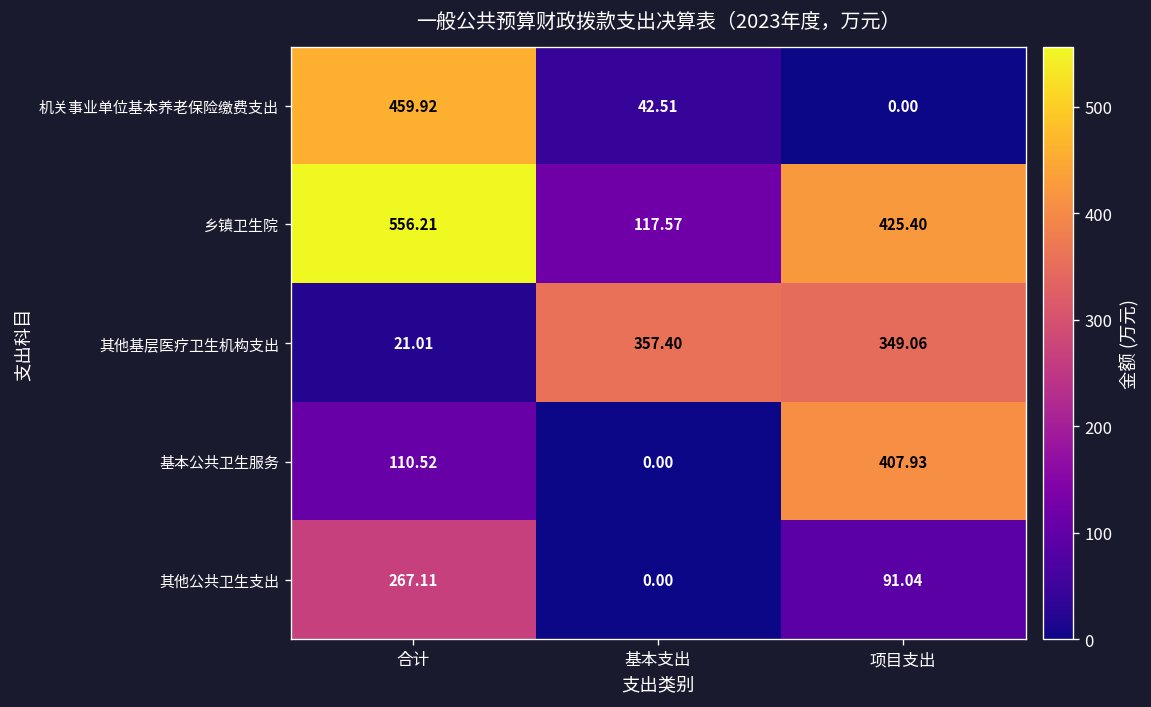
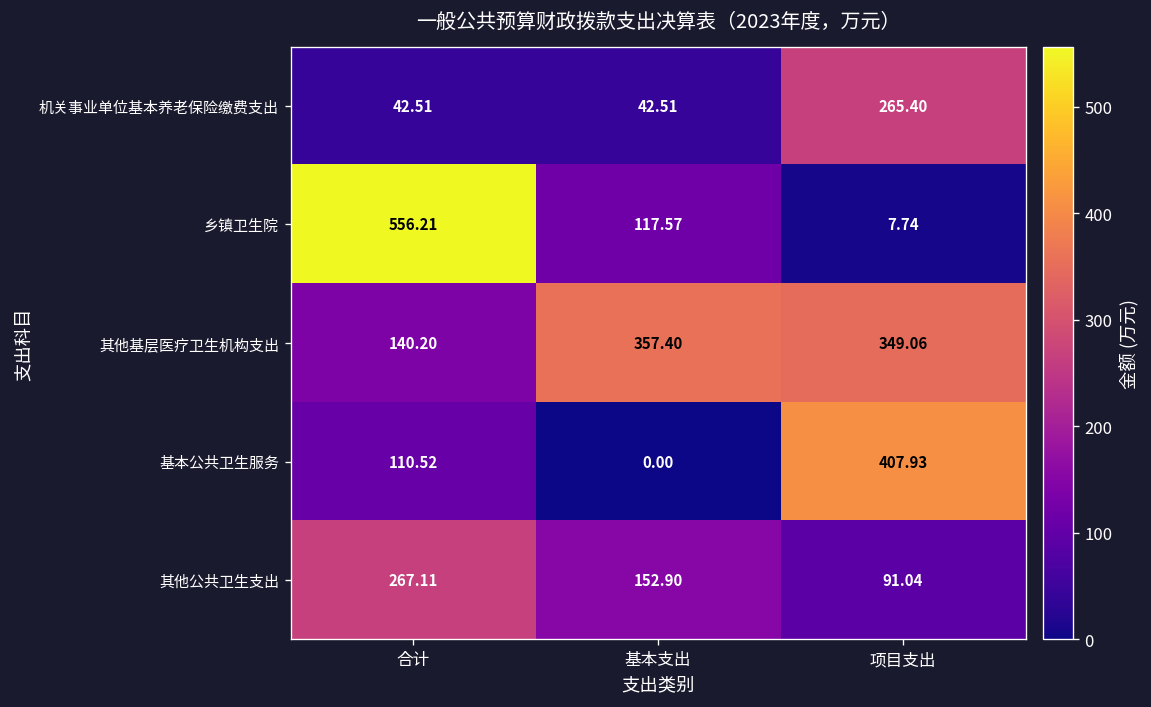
  {
    "机关事业单位基本养老保险缴费支出": {
-     "合计": 459.92,
+     "合计": 42.51,
      "基本支出": 42.51,
-     "项目支出": 0.00
+     "项目支出": 265.40
    },
    "乡镇卫生院": {
      "合计": 556.21,
      "基本支出": 117.57,
-     "项目支出": 425.40
+     "项目支出": 7.74
    },
    "其他基层医疗卫生机构支出": {
-     "合计": 21.01,
+     "合计": 140.20,
      "基本支出": 357.40,
      "项目支出": 349.06
    },
    "基本公共卫生服务": {
      "合计": 110.52,
      "基本支出": 0.00,
      "项目支出": 407.93
    },
    "其他公共卫生支出": {
      "合计": 267.11,
-     "基本支出": 0.00,
+     "基本支出": 152.90,
      "项目支出": 91.04
    }
  }
